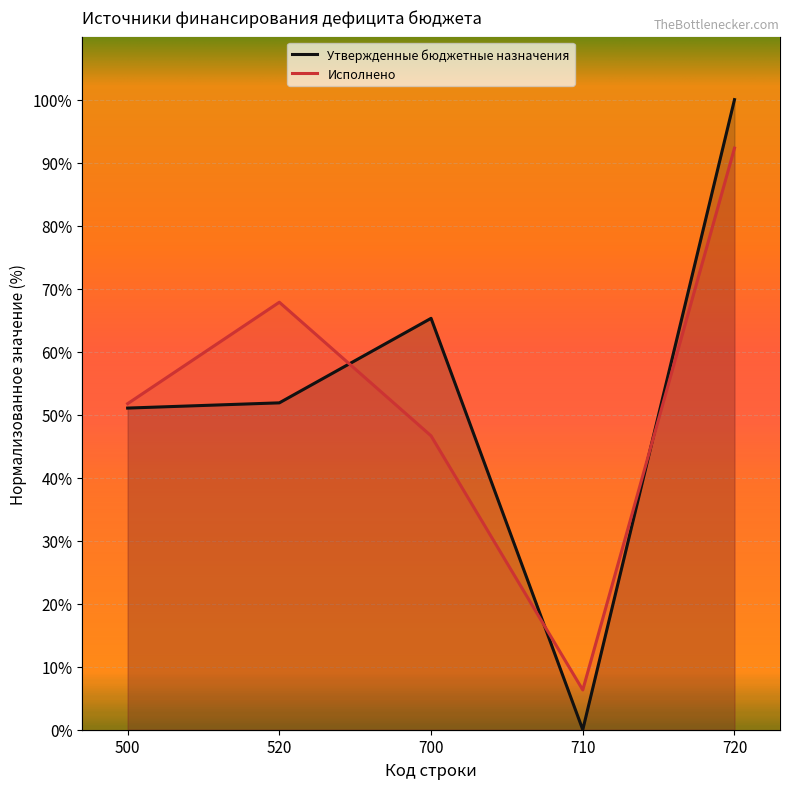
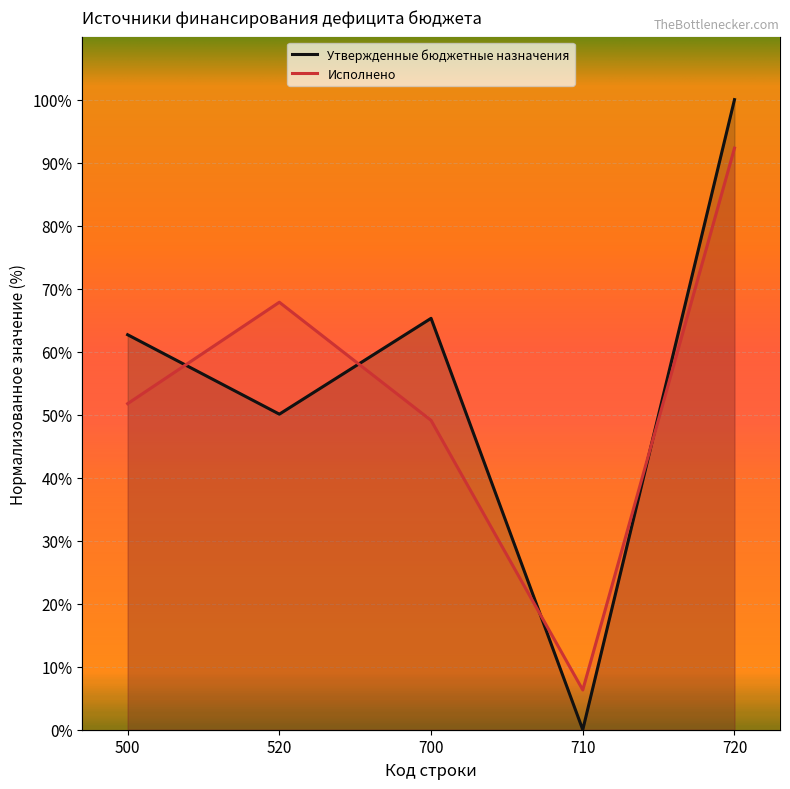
  {
    "Утвержденные бюджетные назначения": {
-     "500": "51%",
-     "520": "52%",
+     "500": "63%",
+     "520": "50%",
      "700": "65%",
      "710": "0%",
      "720": "100%"
    },
    "Исполнено": {
      "500": "52%",
      "520": "68%",
-     "700": "47%",
+     "700": "49%",
      "710": "6%",
      "720": "92%"
    }
  }
